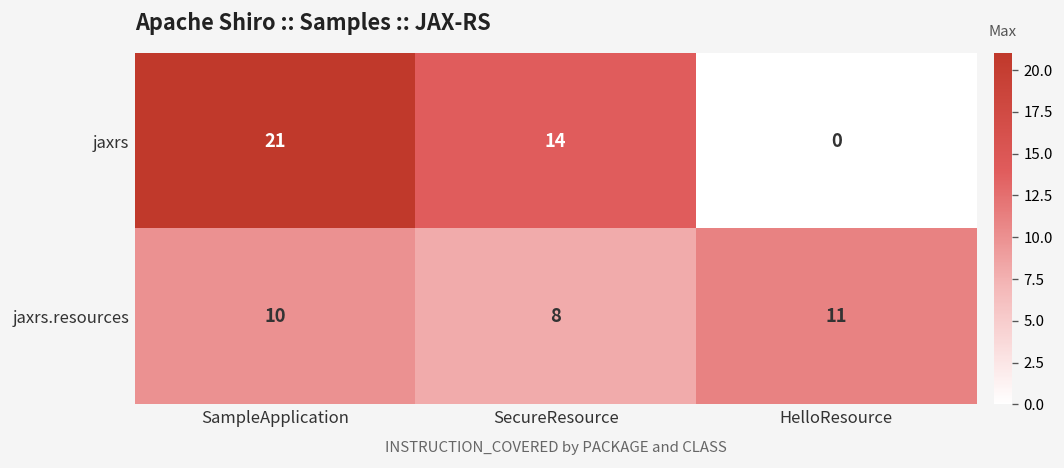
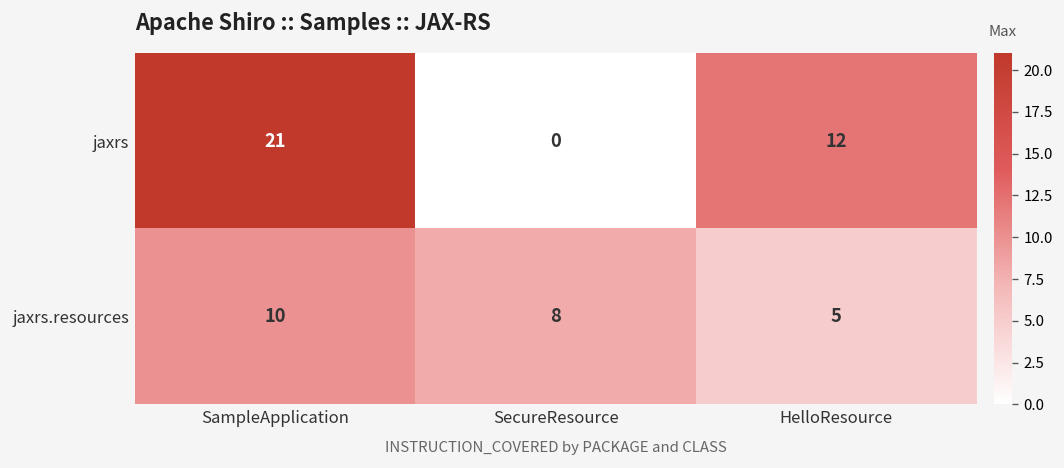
  {
    "jaxrs": {
      "SampleApplication": 21,
-     "SecureResource": 14,
-     "HelloResource": 0
+     "SecureResource": 0,
+     "HelloResource": 12
    },
    "jaxrs.resources": {
      "SampleApplication": 10,
      "SecureResource": 8,
-     "HelloResource": 11
+     "HelloResource": 5
    }
  }
